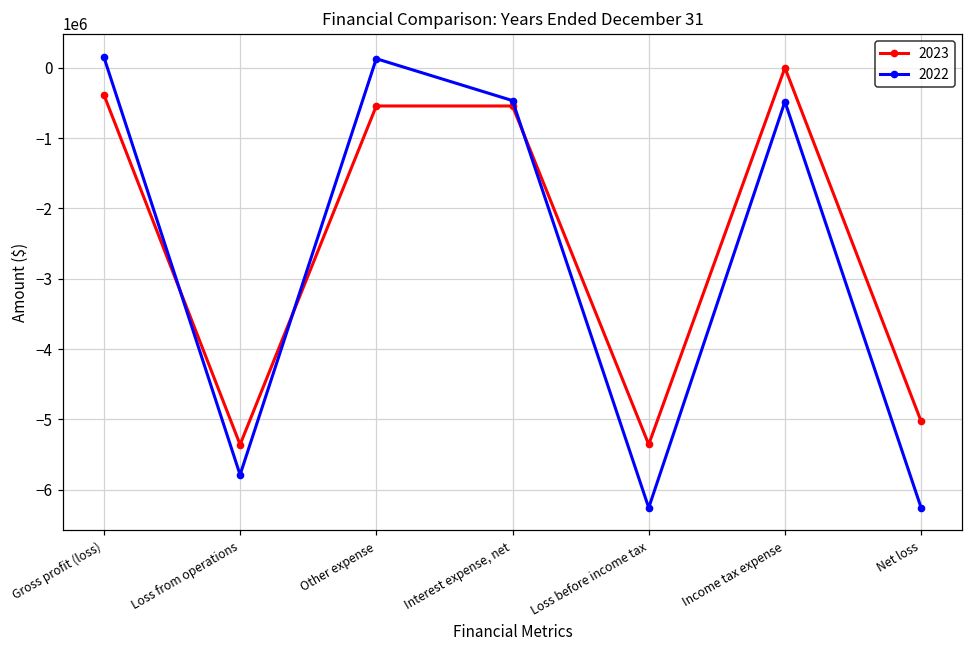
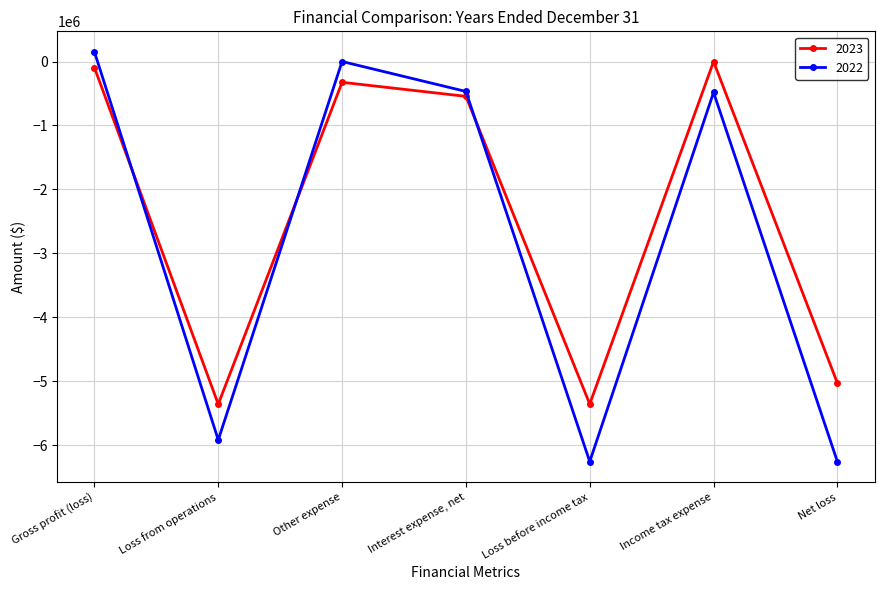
  {
    "2023": {
-     "Gross profit (loss)": -400000,
+     "Gross profit (loss)": -100000,
      "Loss from operations": -5400000,
-     "Other expense": -500000,
+     "Other expense": -300000,
      "Interest expense, net": -500000,
      "Loss before income tax": -5400000,
      "Income tax expense": 0,
      "Net loss": -5000000
    },
    "2022": {
      "Gross profit (loss)": 200000,
-     "Loss from operations": -5800000,
-     "Other expense": 100000,
+     "Loss from operations": -5900000,
+     "Other expense": 0,
      "Interest expense, net": -500000,
      "Loss before income tax": -6300000,
      "Income tax expense": -500000,
      "Net loss": -6300000
    }
  }
